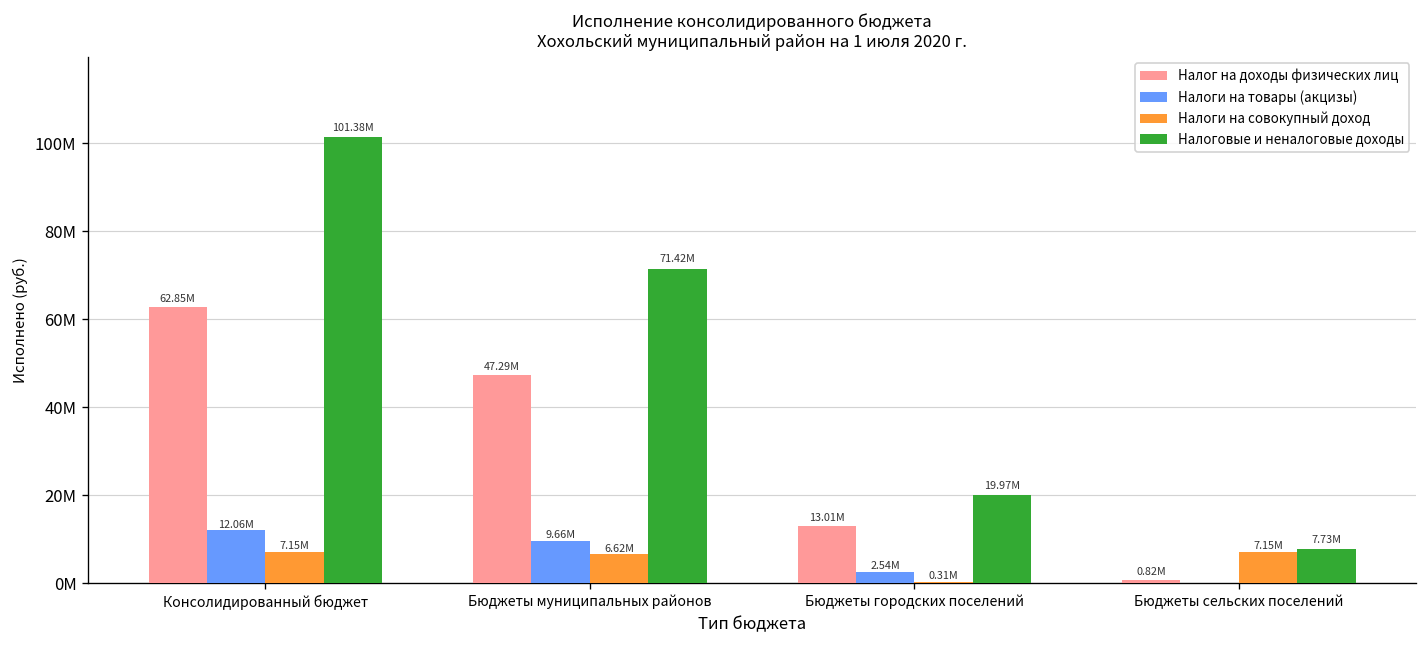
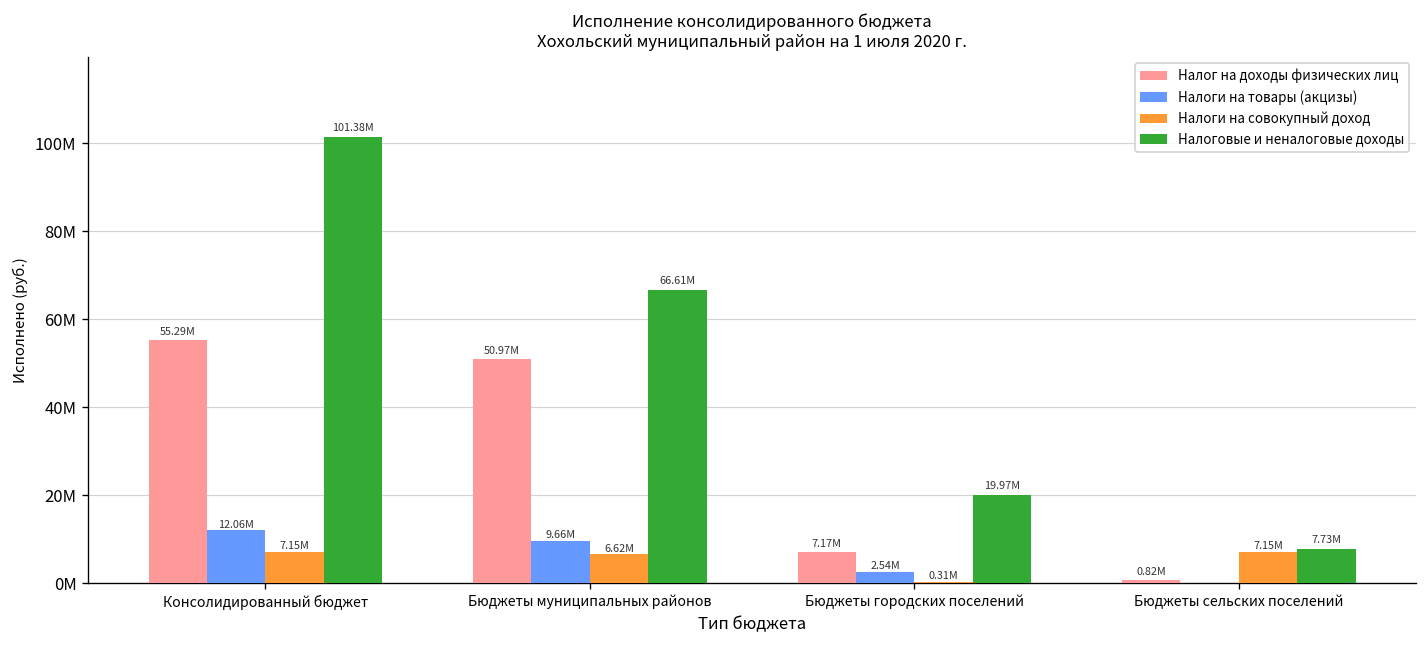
  {
    "Налог на доходы физических лиц": {
-     "Консолидированный бюджет": "62.85M",
-     "Бюджеты муниципальных районов": "47.29M",
-     "Бюджеты городских поселений": "13.01M",
+     "Консолидированный бюджет": "55.29M",
+     "Бюджеты муниципальных районов": "50.97M",
+     "Бюджеты городских поселений": "7.17M",
      "Бюджеты сельских поселений": "0.82M"
    },
    "Налоги на товары (акцизы)": {
      "Консолидированный бюджет": "12.06M",
      "Бюджеты муниципальных районов": "9.66M",
      "Бюджеты городских поселений": "2.54M"
    },
    "Налоги на совокупный доход": {
      "Консолидированный бюджет": "7.15M",
      "Бюджеты муниципальных районов": "6.62M",
      "Бюджеты городских поселений": "0.31M",
      "Бюджеты сельских поселений": "7.15M"
    },
    "Налоговые и неналоговые доходы": {
      "Консолидированный бюджет": "101.38M",
-     "Бюджеты муниципальных районов": "71.42M",
+     "Бюджеты муниципальных районов": "66.61M",
      "Бюджеты городских поселений": "19.97M",
      "Бюджеты сельских поселений": "7.73M"
    }
  }
